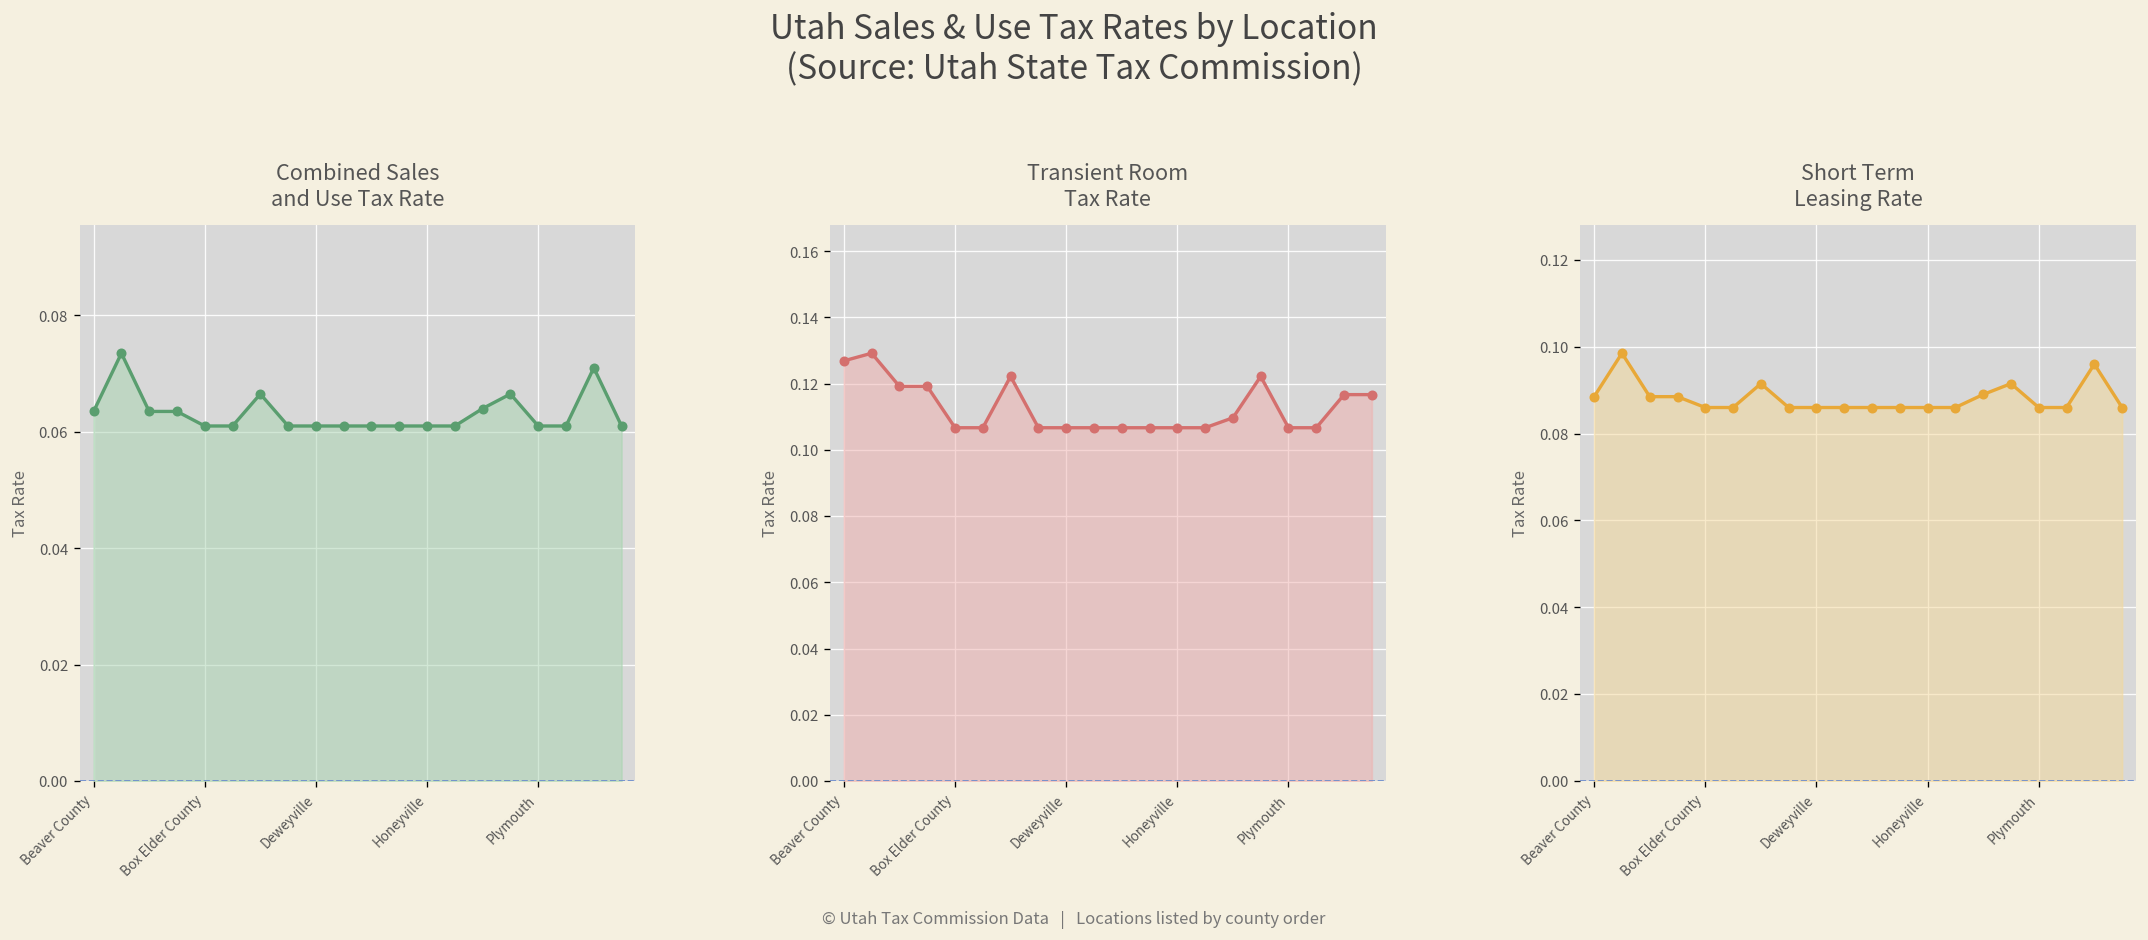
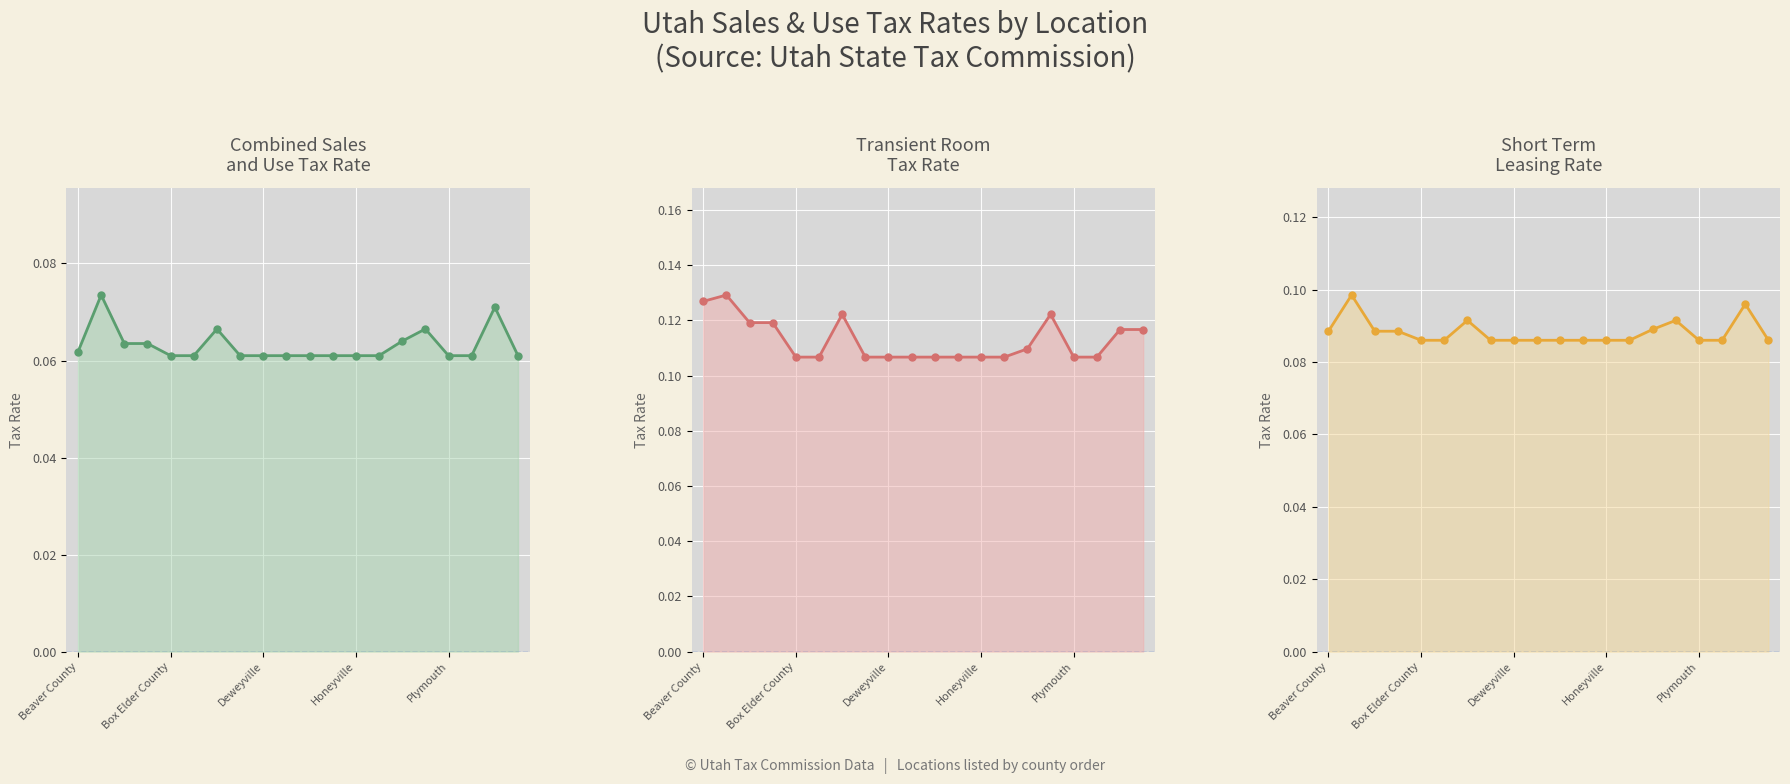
  {
    "Combined Sales and Use Tax Rate": {
-     "Beaver County": 0.064,
+     "Beaver County": 0.062,
      "Box Elder County": 0.061,
      "Deweyville": 0.061,
      "Honeyville": 0.061,
      "Plymouth": 0.061
    },
    "Transient Room Tax Rate": {
      "Beaver County": 0.127,
      "Box Elder County": 0.107,
      "Deweyville": 0.107,
      "Honeyville": 0.107,
      "Plymouth": 0.107
    },
    "Short Term Leasing Rate": {
      "Beaver County": 0.089,
      "Box Elder County": 0.086,
      "Deweyville": 0.086,
      "Honeyville": 0.086,
      "Plymouth": 0.086
    }
  }
